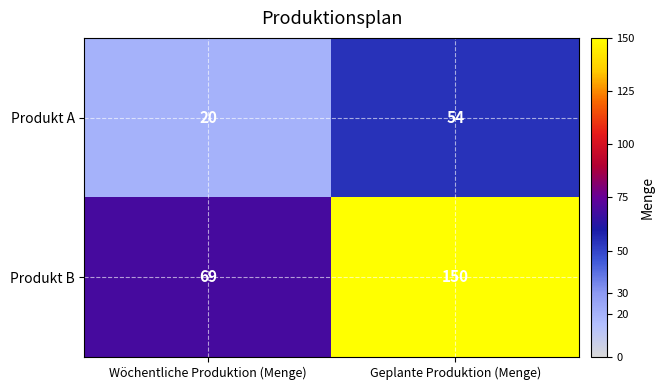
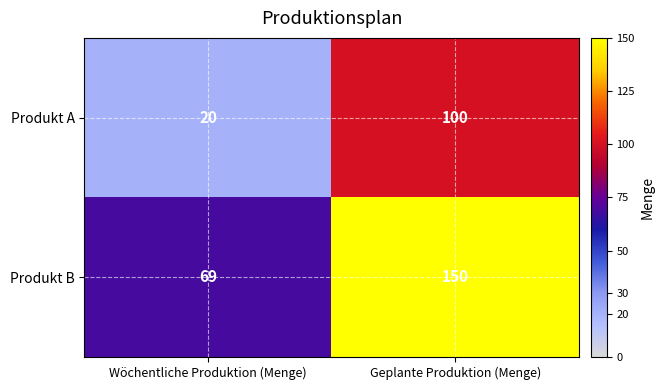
  {
    "Produkt A": {
-     "Geplante Produktion (Menge)": 54
+     "Geplante Produktion (Menge)": 100
    }
  }
